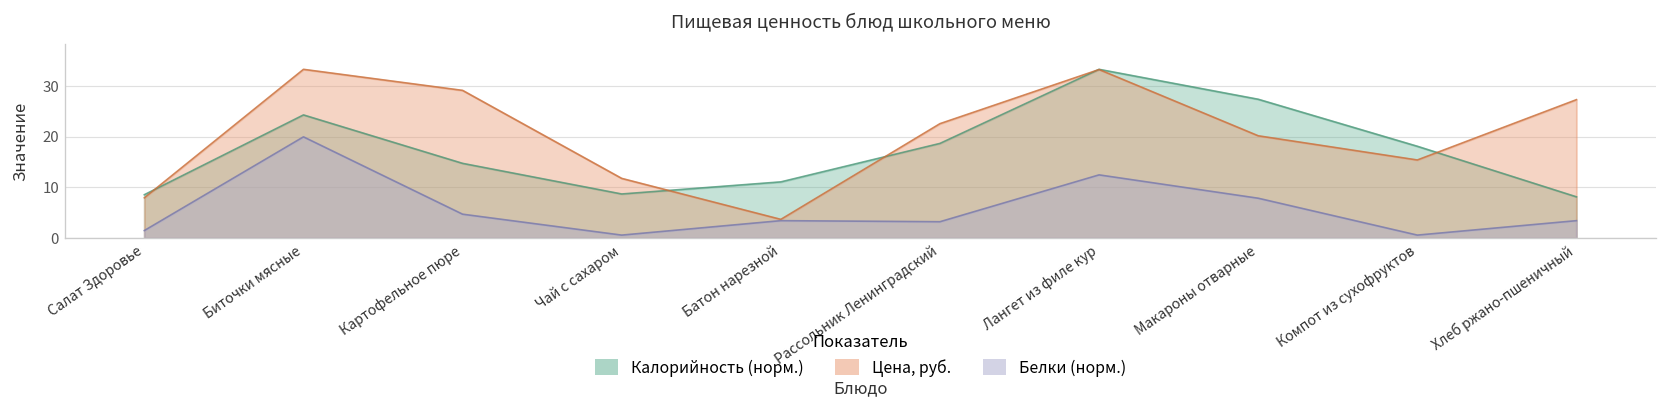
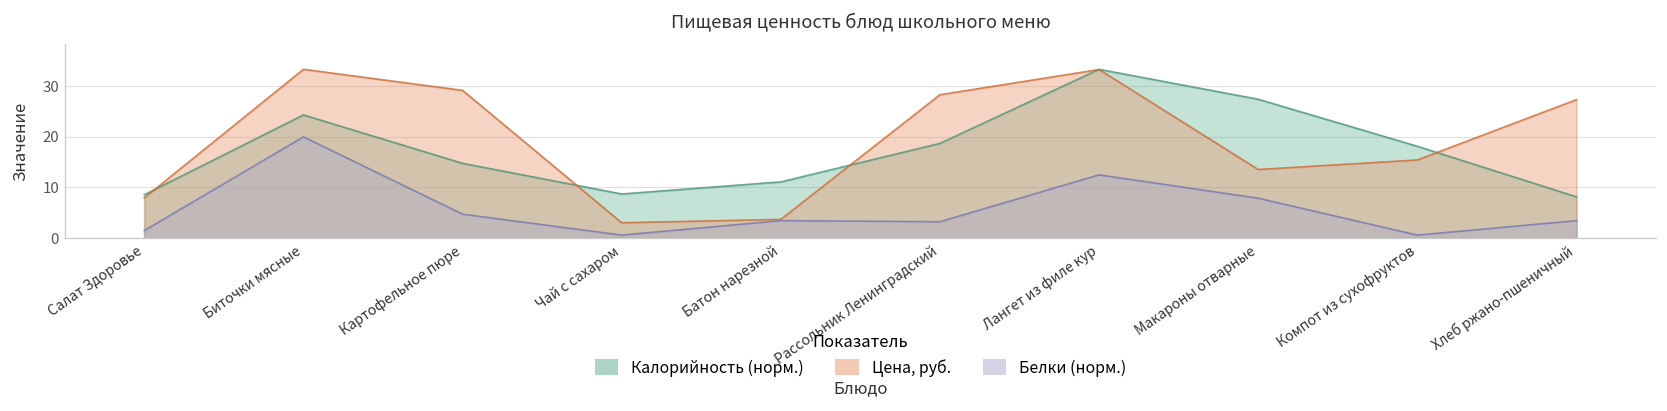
  {
    "Цена, руб.": {
      "Салат Здоровье": 8,
      "Биточки мясные": 33,
      "Картофельное пюре": 29,
-     "Чай с сахаром": 12,
-     "Рассольник Ленинградский": 23,
-     "Макароны отварные": 20,
+     "Чай с сахаром": 3,
+     "Рассольник Ленинградский": 28,
+     "Макароны отварные": 14,
      "Компот из сухофруктов": 15,
      "Хлеб ржано-пшеничный": 27
    }
  }
